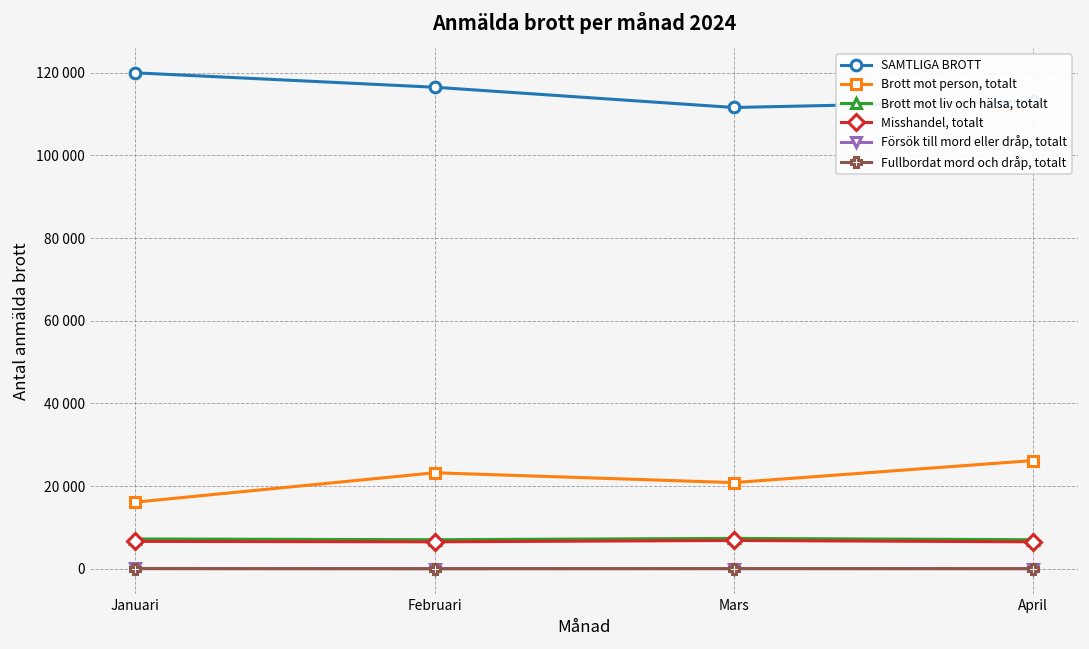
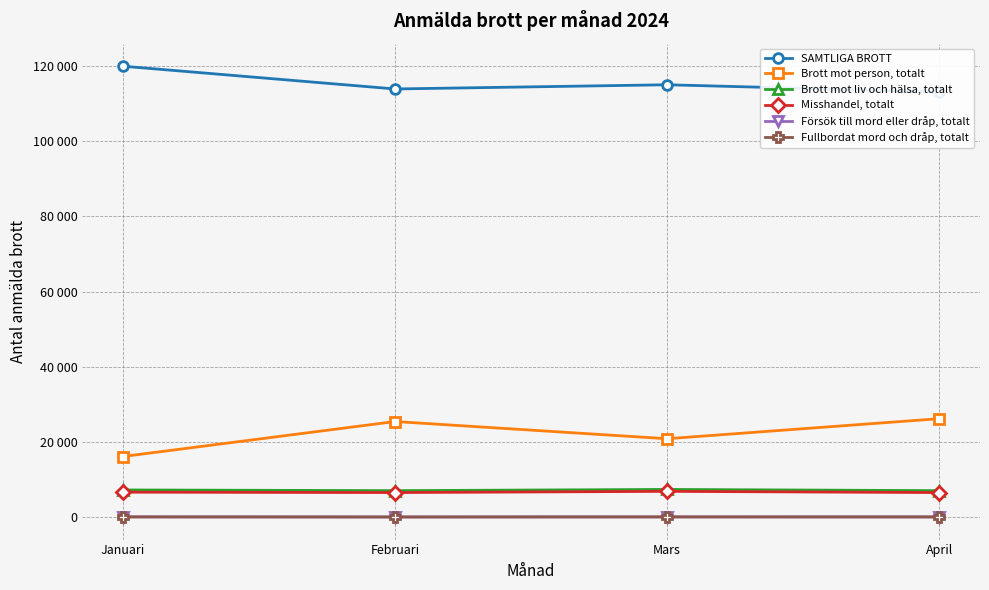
  {
    "SAMTLIGA BROTT": {
      "Januari": 120000,
-     "Februari": 116000,
-     "Mars": 112000
+     "Februari": 114000,
+     "Mars": 115000
    },
    "Brott mot person, totalt": {
      "Januari": 16000,
-     "Februari": 23000,
+     "Februari": 25000,
      "Mars": 21000,
      "April": 26000
    },
    "Fullbordat mord och dråp, totalt": {
      "Januari": 0,
      "Februari": 0,
      "Mars": 0,
      "April": 0
    }
  }
